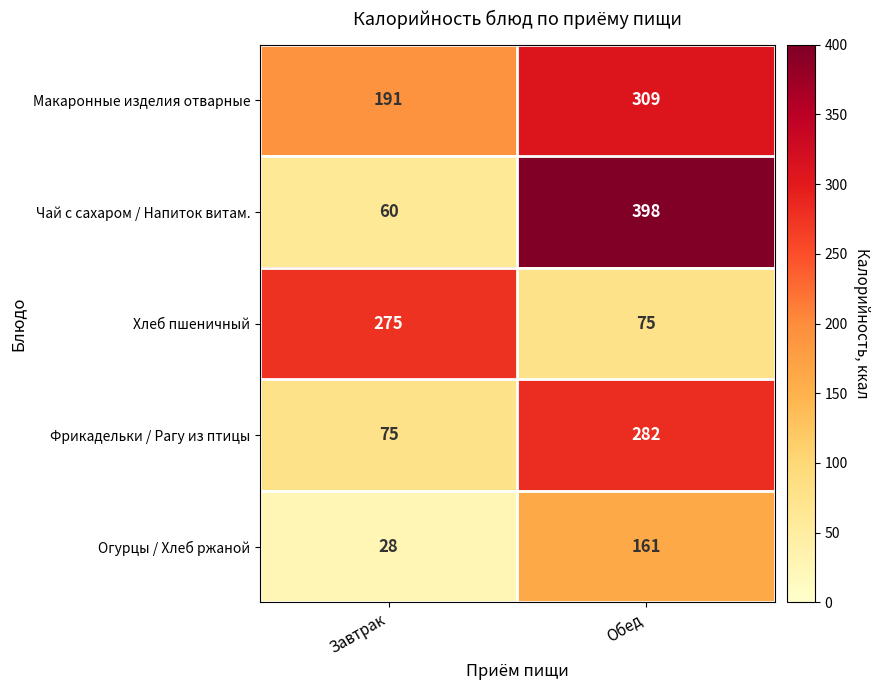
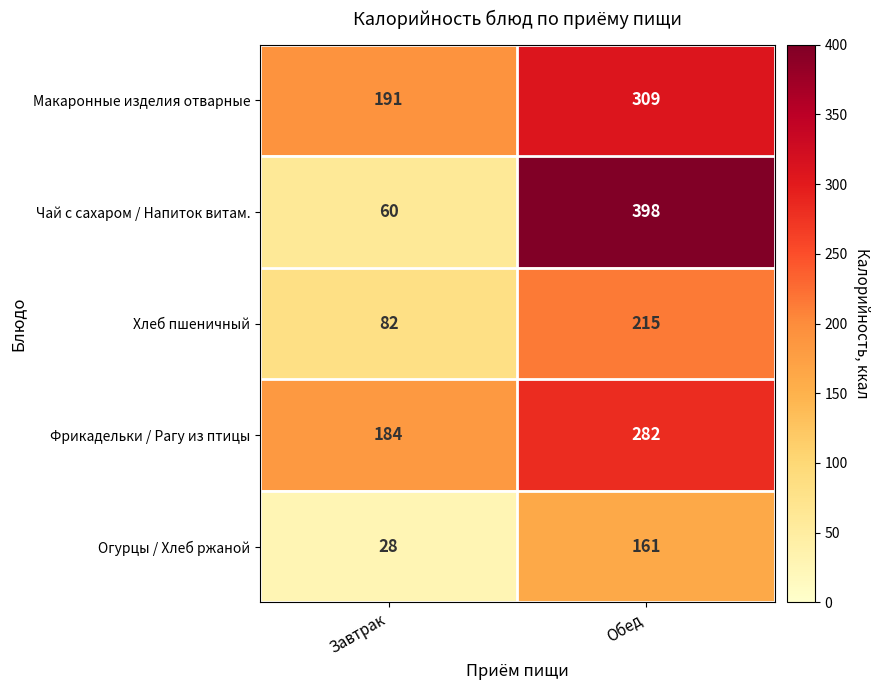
  {
    "Макаронные изделия отварные": {
      "Завтрак": 191,
      "Обед": 309
    },
    "Чай с сахаром / Напиток витам.": {
      "Завтрак": 60,
      "Обед": 398
    },
    "Хлеб пшеничный": {
-     "Завтрак": 275,
-     "Обед": 75
+     "Завтрак": 82,
+     "Обед": 215
    },
    "Фрикадельки / Рагу из птицы": {
-     "Завтрак": 75,
+     "Завтрак": 184,
      "Обед": 282
    },
    "Огурцы / Хлеб ржаной": {
      "Завтрак": 28,
      "Обед": 161
    }
  }
